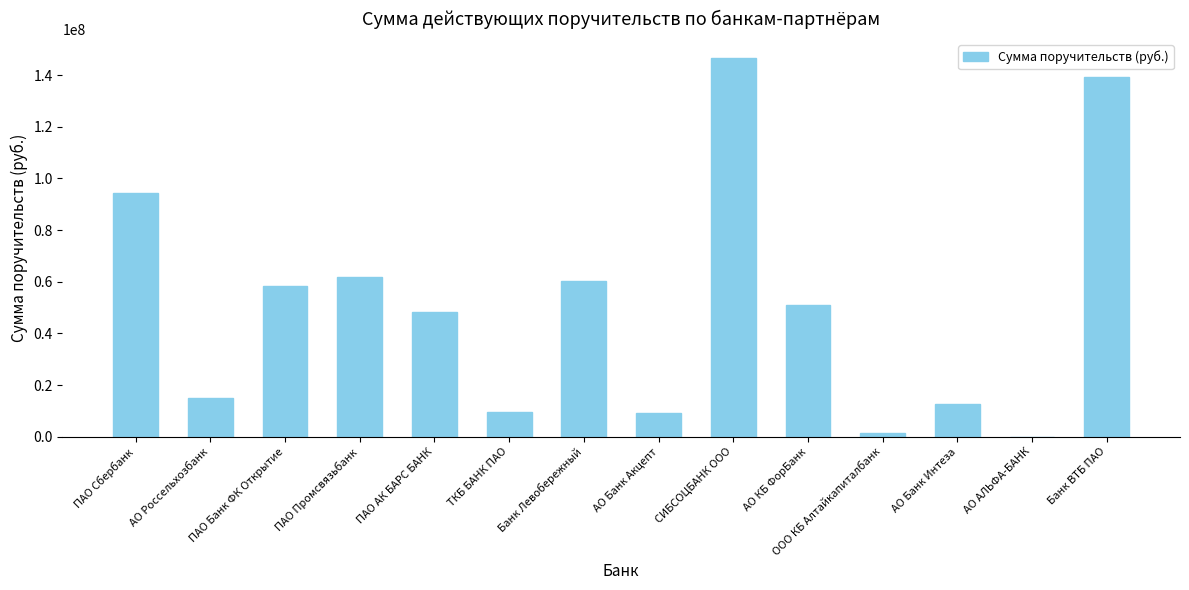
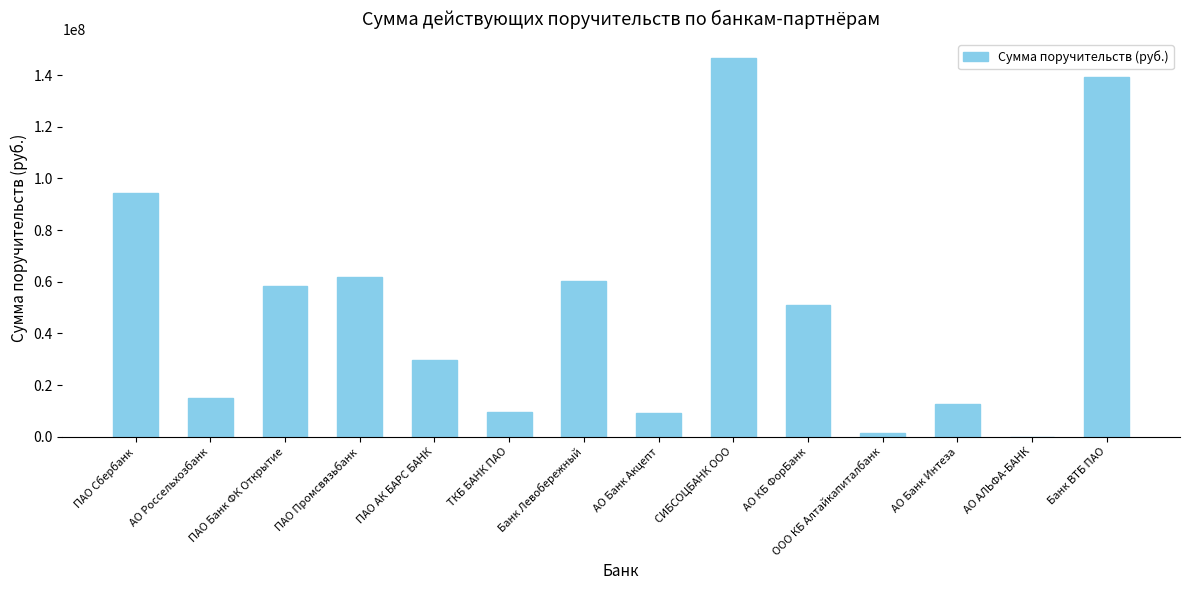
  {
    "ПАО Сбербанк": 94000000,
    "АО Россельхозбанк": 15000000,
    "ПАО Банк ФК Открытие": 58000000,
    "ПАО Промсвязьбанк": 62000000,
-   "ПАО АК БАРС БАНК": 48000000,
+   "ПАО АК БАРС БАНК": 30000000,
    "ТКБ БАНК ПАО": 10000000,
    "Банк Левобережный": 60000000,
    "АО Банк Акцепт": 9000000,
    "СИБСОЦБАНК ООО": 147000000,
    "АО КБ ФорБанк": 51000000,
    "ООО КБ Алтайкапиталбанк": 2000000,
    "АО Банк Интеза": 13000000,
    "АО АЛЬФА-БАНК": 0,
    "Банк ВТБ ПАО": 139000000
  }
